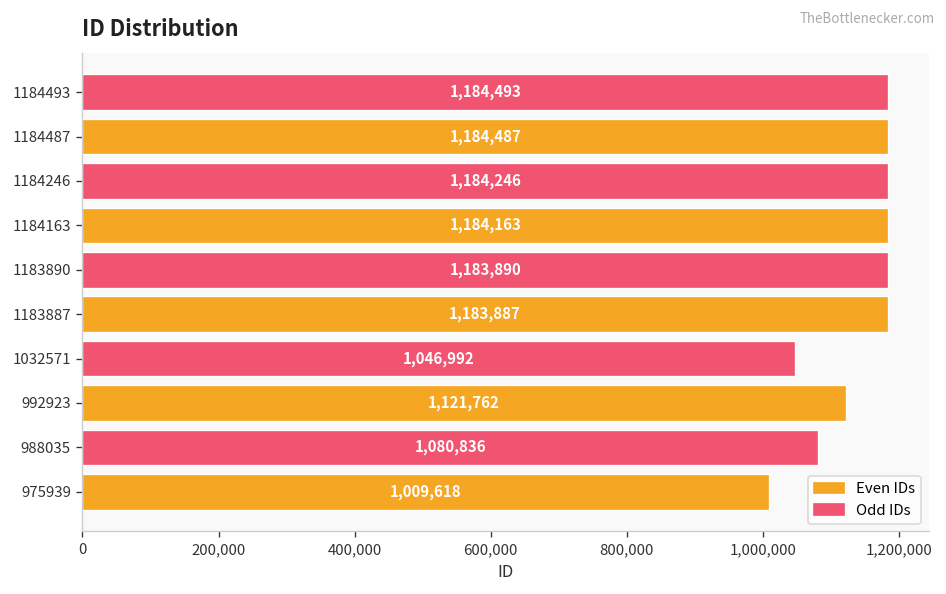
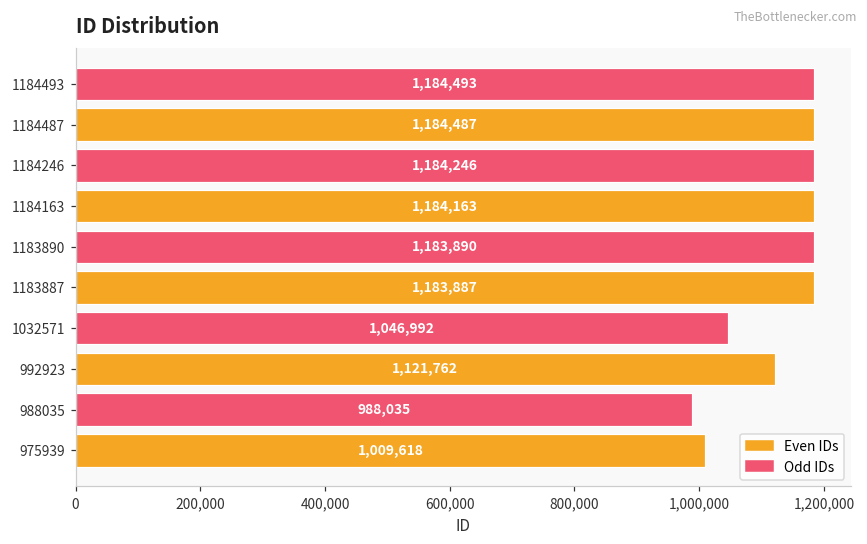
  {
    "1184493": "1,184,493",
    "1184487": "1,184,487",
    "1184246": "1,184,246",
    "1184163": "1,184,163",
    "1183890": "1,183,890",
    "1183887": "1,183,887",
    "1032571": "1,046,992",
    "992923": "1,121,762",
-   "988035": "1,080,836",
+   "988035": "988,035",
    "975939": "1,009,618"
  }
